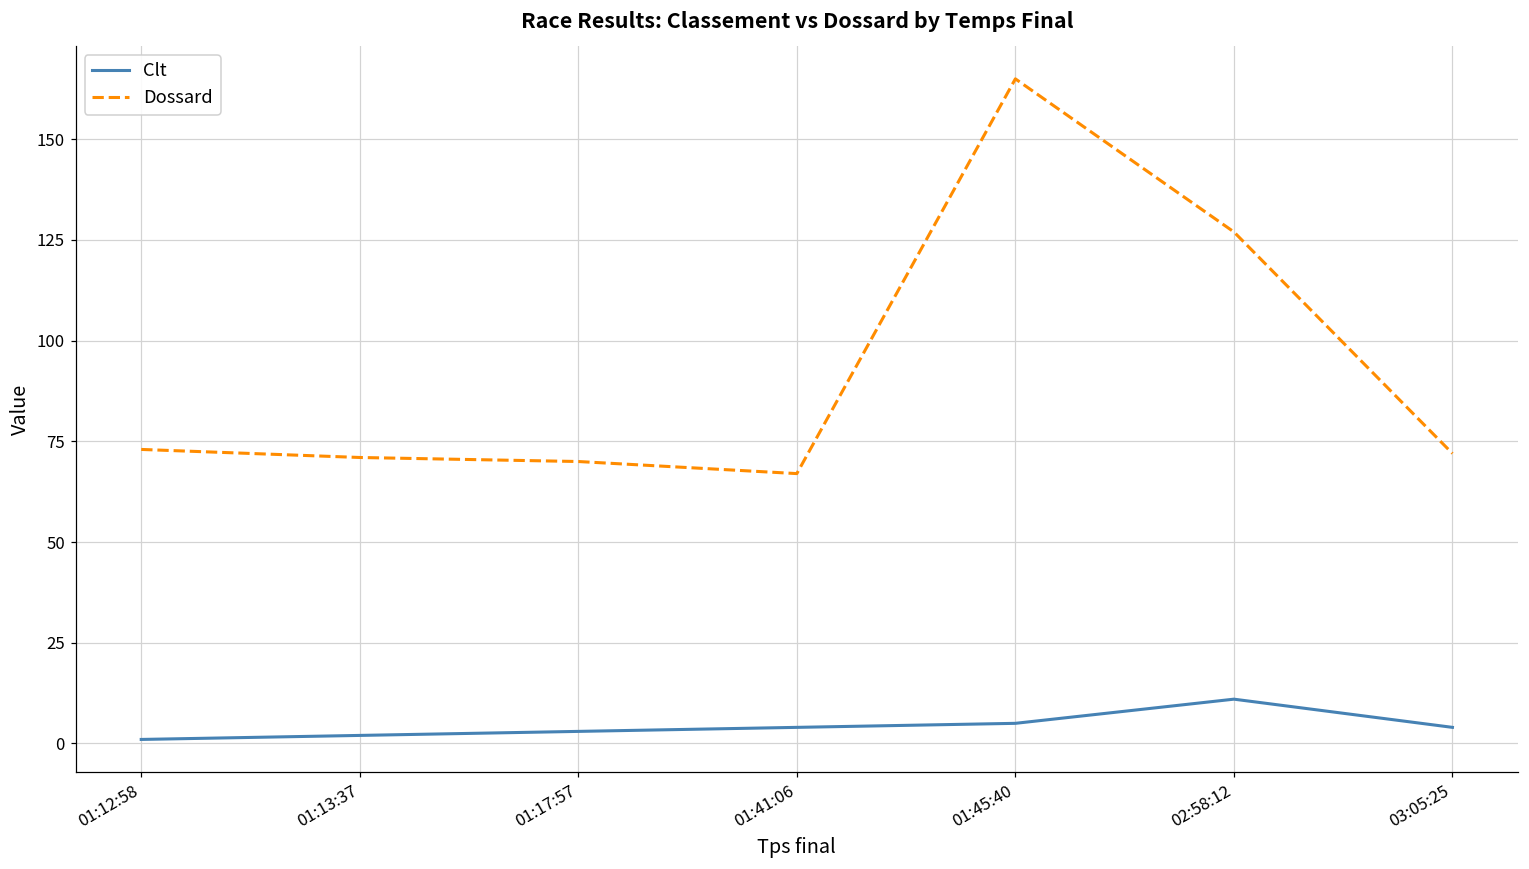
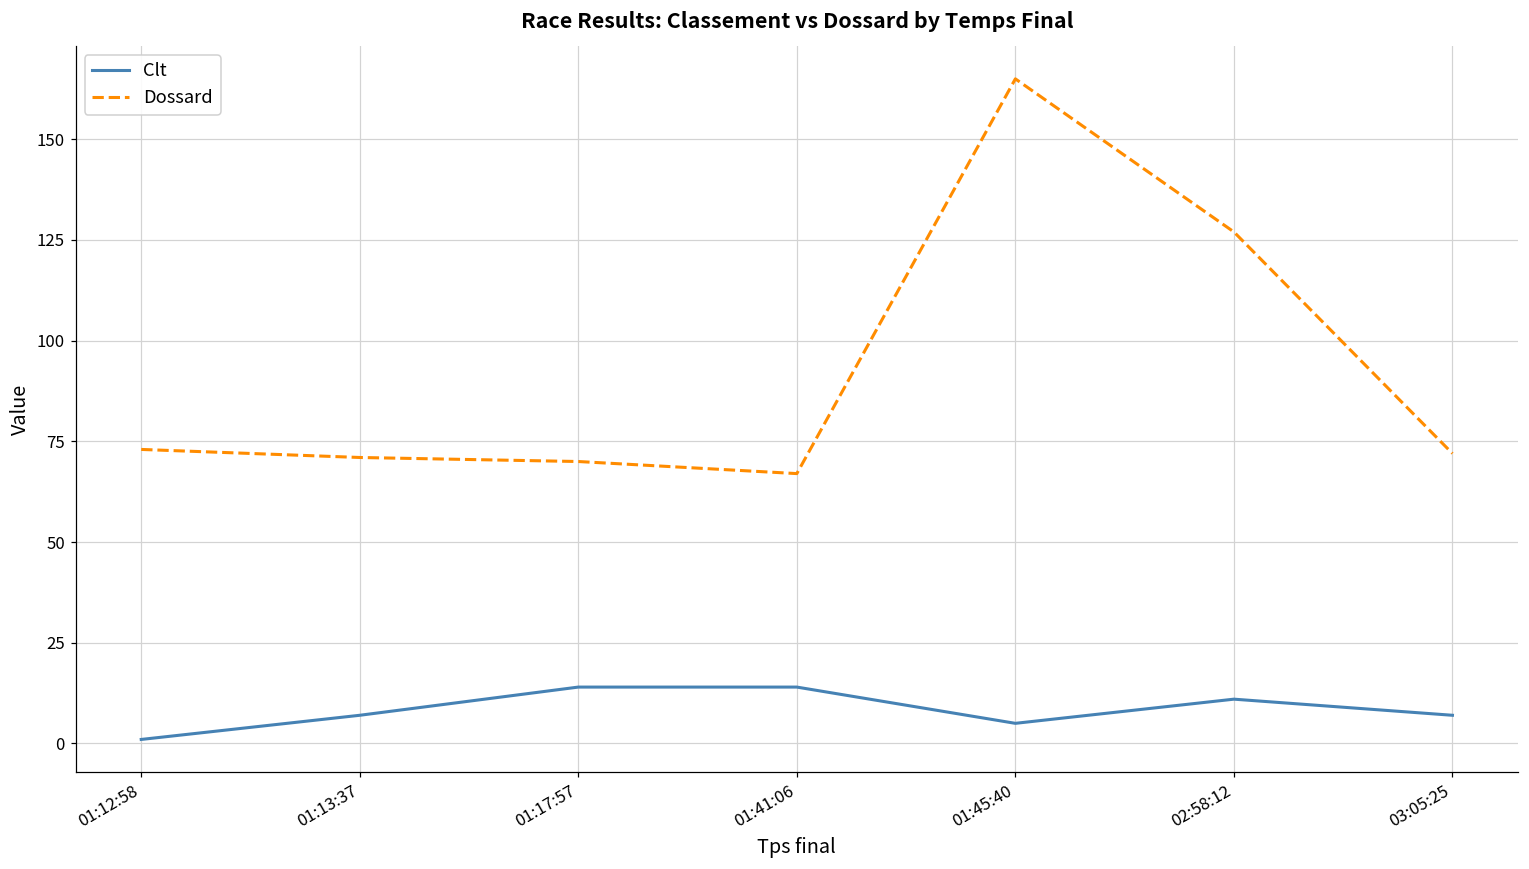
  {
    "Clt": {
      "01:12:58": 1,
-     "01:13:37": 2,
-     "01:17:57": 3,
-     "01:41:06": 4,
+     "01:13:37": 7,
+     "01:17:57": 14,
+     "01:41:06": 14,
      "01:45:40": 5,
      "02:58:12": 11,
-     "03:05:25": 4
+     "03:05:25": 7
    },
    "Dossard": {
      "01:12:58": 73,
      "01:13:37": 71,
      "01:17:57": 70,
      "01:41:06": 67,
      "01:45:40": 165,
      "02:58:12": 127,
      "03:05:25": 72
    }
  }
